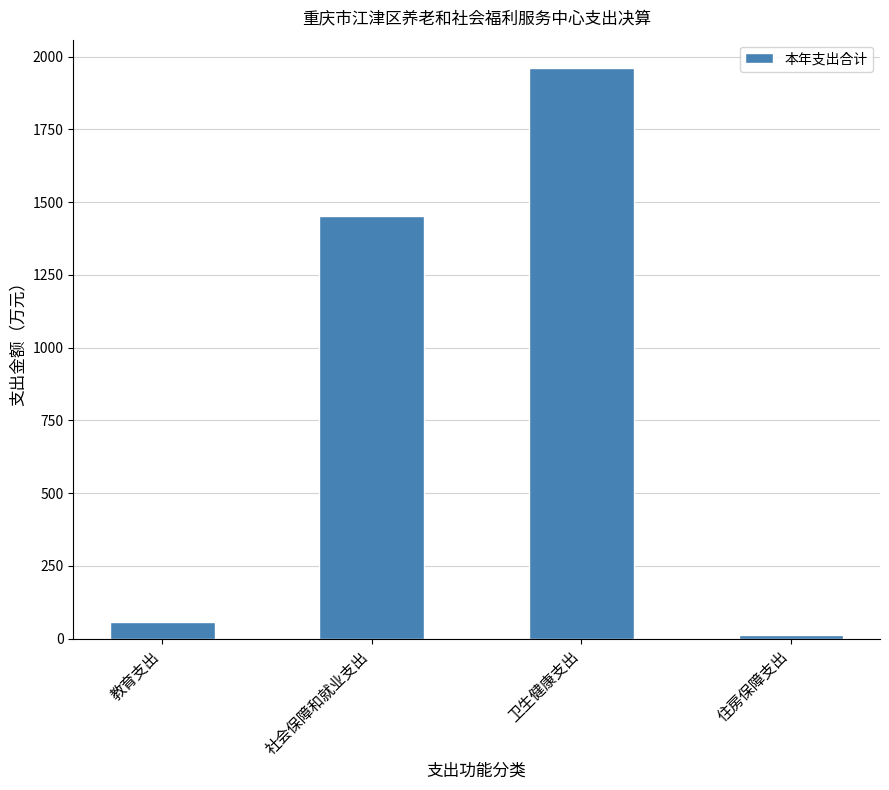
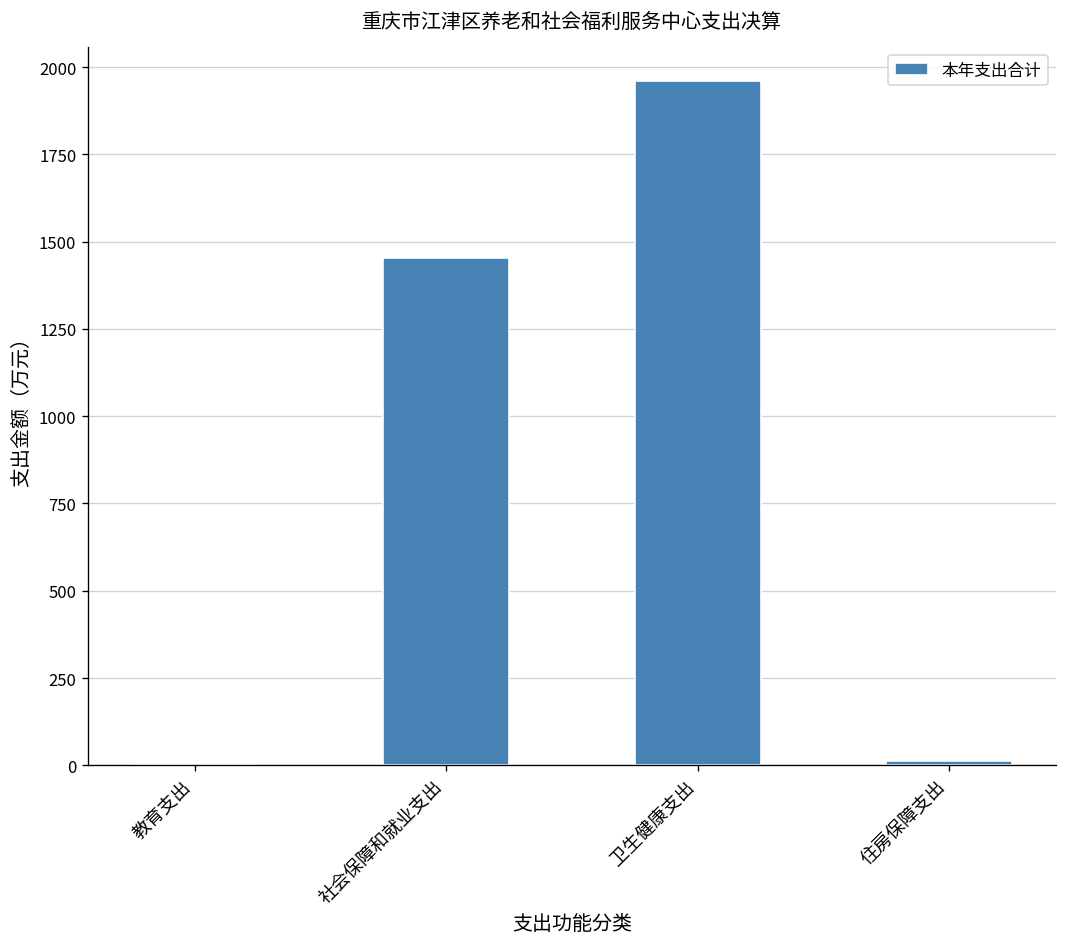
  {
-   "教育支出": 60,
+   "教育支出": 0,
    "社会保障和就业支出": 1450,
    "卫生健康支出": 1960,
    "住房保障支出": 10
  }
